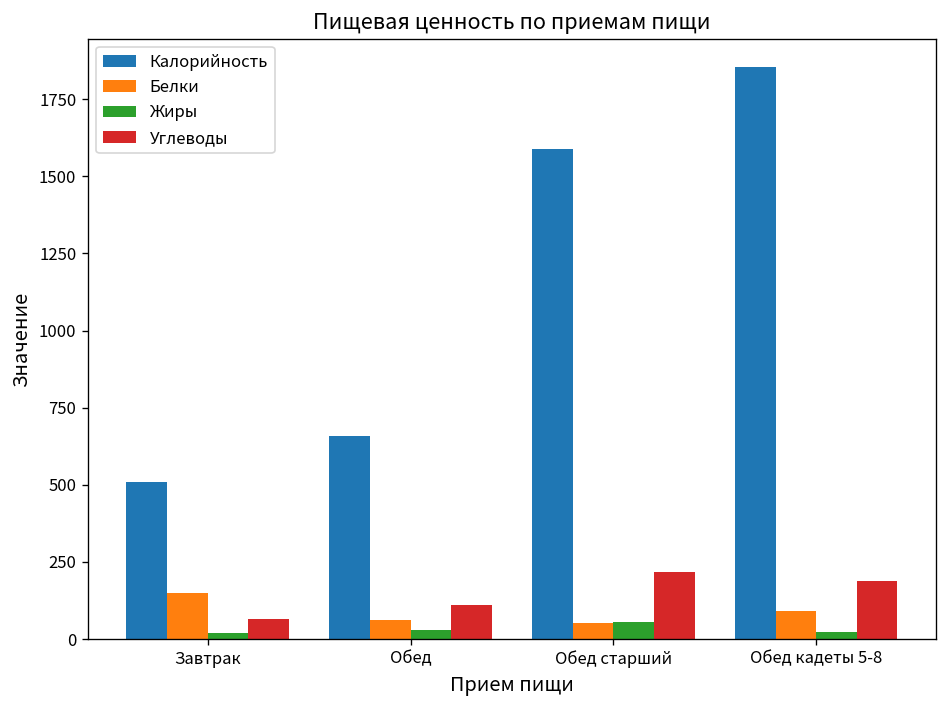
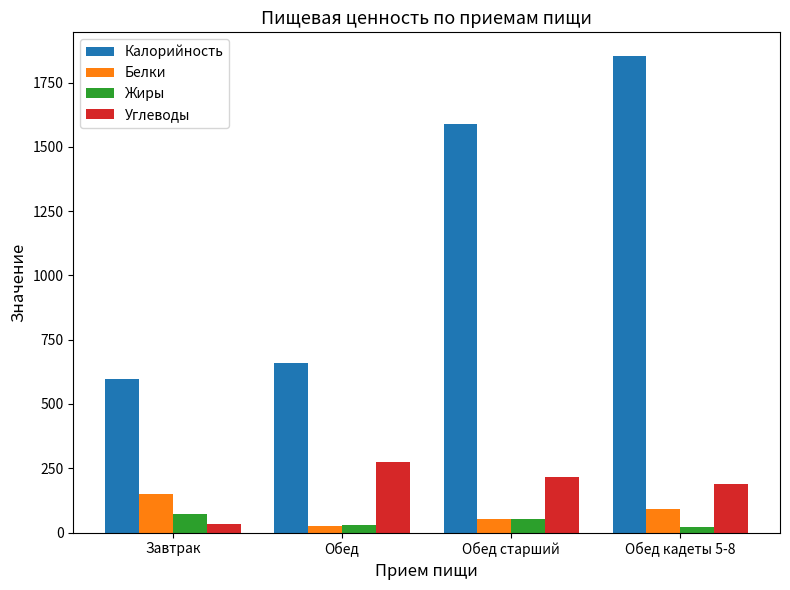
  {
    "Калорийность": {
-     "Завтрак": 510,
+     "Завтрак": 600,
      "Обед": 660,
      "Обед старший": 1590,
      "Обед кадеты 5-8": 1850
    },
    "Белки": {
      "Завтрак": 150,
-     "Обед": 60,
+     "Обед": 30,
      "Обед старший": 50,
      "Обед кадеты 5-8": 90
    },
    "Жиры": {
-     "Завтрак": 20,
+     "Завтрак": 70,
      "Обед": 30,
      "Обед старший": 50,
      "Обед кадеты 5-8": 20
    },
    "Углеводы": {
-     "Завтрак": 60,
-     "Обед": 110,
+     "Завтрак": 30,
+     "Обед": 270,
      "Обед старший": 220,
      "Обед кадеты 5-8": 190
    }
  }
